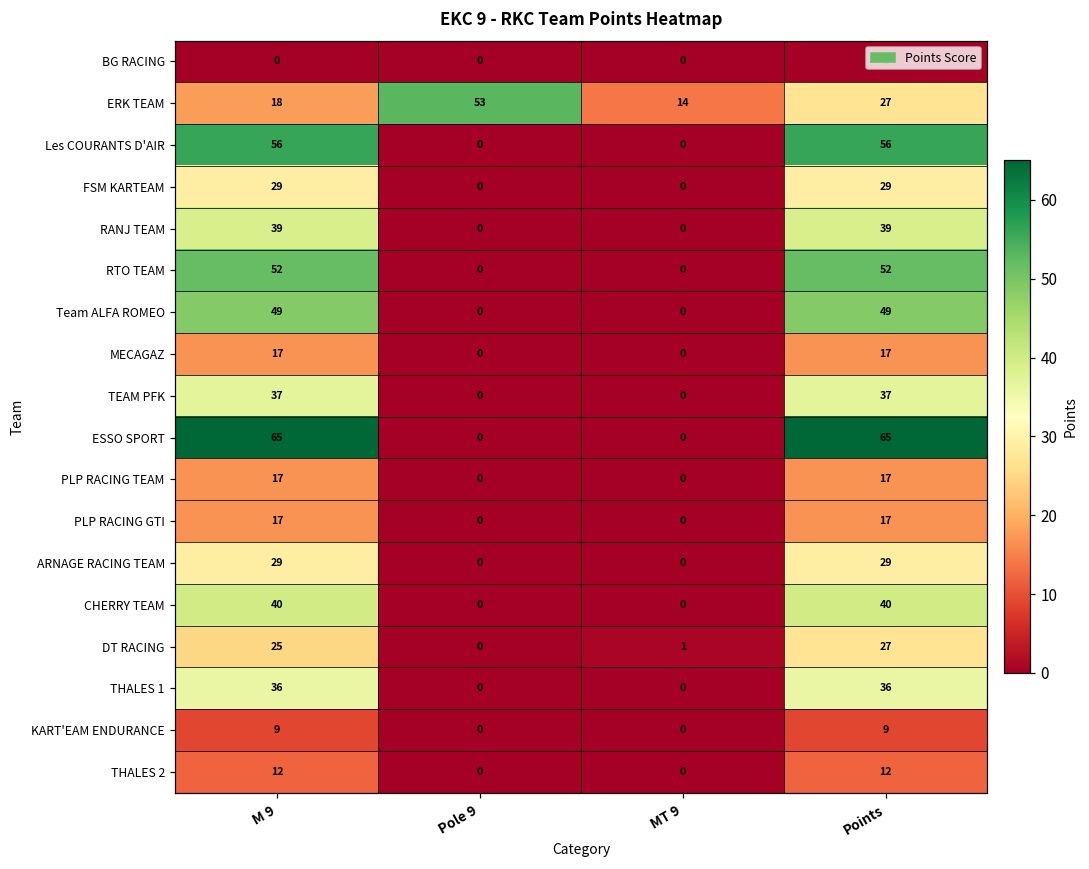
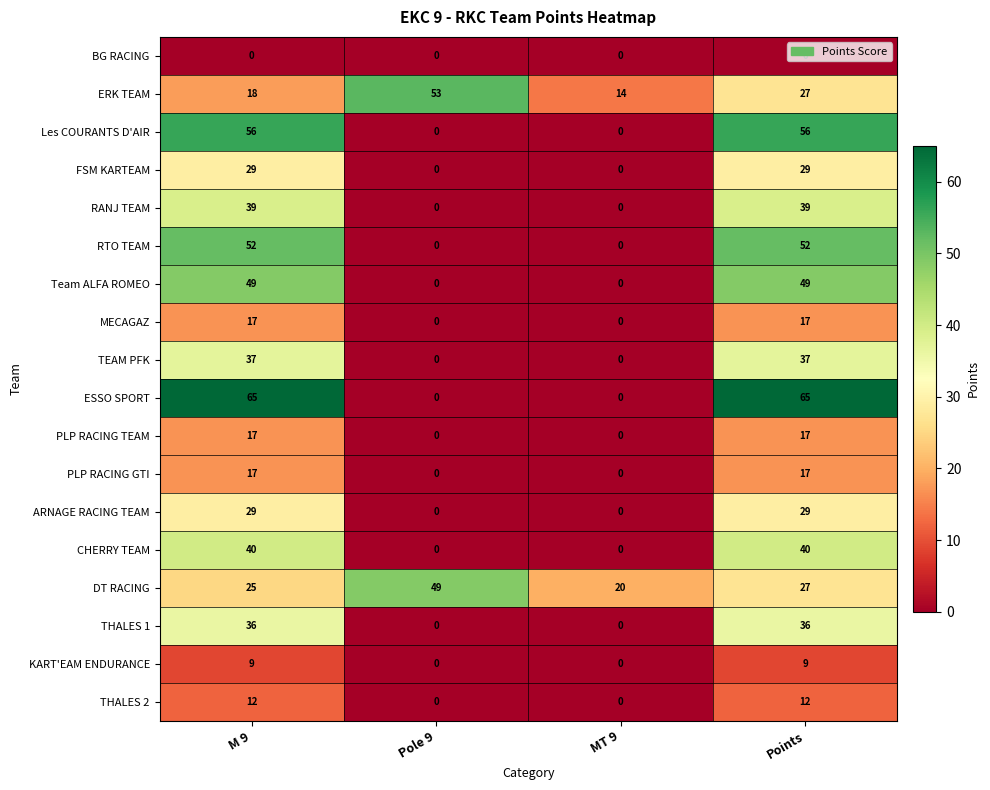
  {
    "BG RACING": {
      "M 9": 0,
      "Pole 9": 0,
      "MT 9": 0
    },
    "ERK TEAM": {
      "M 9": 18,
      "Pole 9": 53,
      "MT 9": 14,
      "Points": 27
    },
    "Les COURANTS D'AIR": {
      "M 9": 56,
      "Pole 9": 0,
      "MT 9": 0,
      "Points": 56
    },
    "FSM KARTEAM": {
      "M 9": 29,
      "Pole 9": 0,
      "MT 9": 0,
      "Points": 29
    },
    "RANJ TEAM": {
      "M 9": 39,
      "Pole 9": 0,
      "MT 9": 0,
      "Points": 39
    },
    "RTO TEAM": {
      "M 9": 52,
      "Pole 9": 0,
      "MT 9": 0,
      "Points": 52
    },
    "Team ALFA ROMEO": {
      "M 9": 49,
      "Pole 9": 0,
      "MT 9": 0,
      "Points": 49
    },
    "MECAGAZ": {
      "M 9": 17,
      "Pole 9": 0,
      "MT 9": 0,
      "Points": 17
    },
    "TEAM PFK": {
      "M 9": 37,
      "Pole 9": 0,
      "MT 9": 0,
      "Points": 37
    },
    "ESSO SPORT": {
      "M 9": 65,
      "Pole 9": 0,
      "MT 9": 0,
      "Points": 65
    },
    "PLP RACING TEAM": {
      "M 9": 17,
      "Pole 9": 0,
      "MT 9": 0,
      "Points": 17
    },
    "PLP RACING GTI": {
      "M 9": 17,
      "Pole 9": 0,
      "MT 9": 0,
      "Points": 17
    },
    "ARNAGE RACING TEAM": {
      "M 9": 29,
      "Pole 9": 0,
      "MT 9": 0,
      "Points": 29
    },
    "CHERRY TEAM": {
      "M 9": 40,
      "Pole 9": 0,
      "MT 9": 0,
      "Points": 40
    },
    "DT RACING": {
      "M 9": 25,
-     "Pole 9": 0,
-     "MT 9": 1,
+     "Pole 9": 49,
+     "MT 9": 20,
      "Points": 27
    },
    "THALES 1": {
      "M 9": 36,
      "Pole 9": 0,
      "MT 9": 0,
      "Points": 36
    },
    "KART'EAM ENDURANCE": {
      "M 9": 9,
      "Pole 9": 0,
      "MT 9": 0,
      "Points": 9
    },
    "THALES 2": {
      "M 9": 12,
      "Pole 9": 0,
      "MT 9": 0,
      "Points": 12
    }
  }
